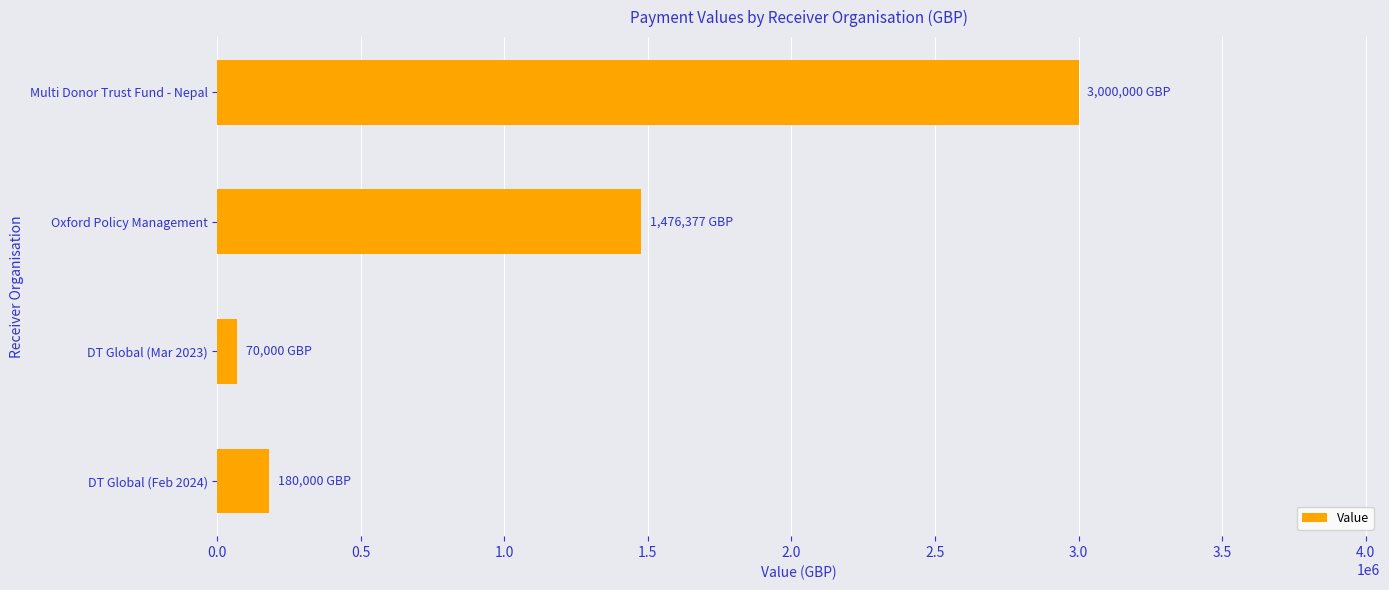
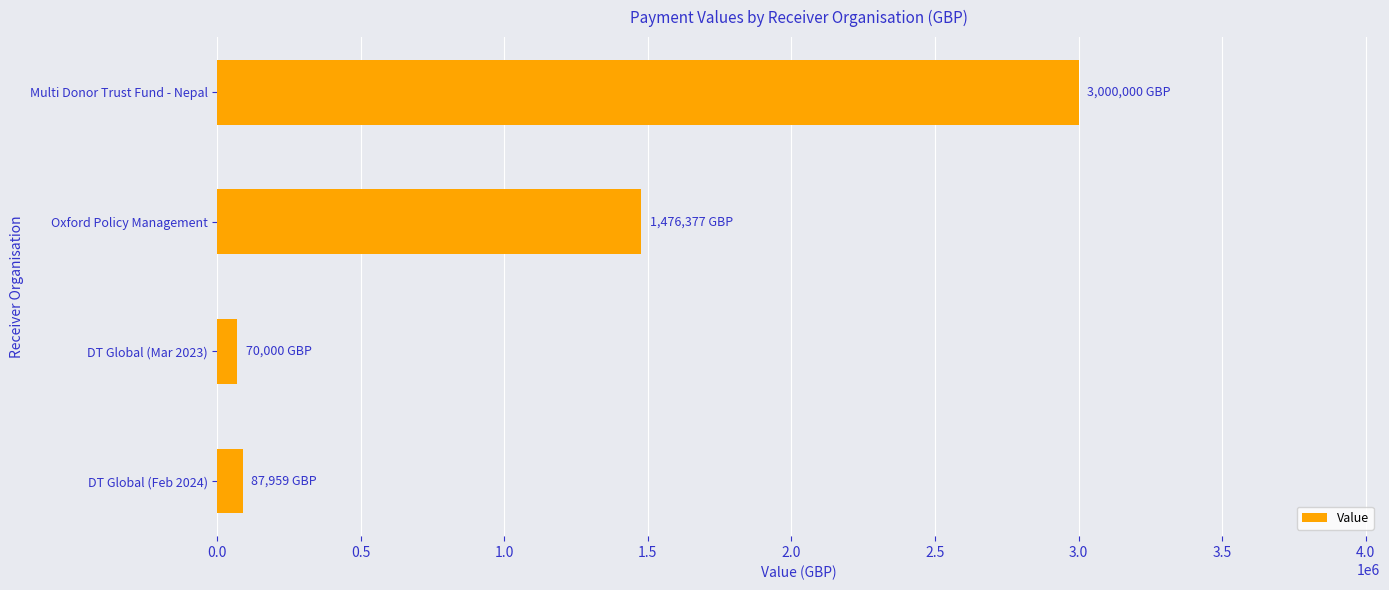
  {
    "Multi Donor Trust Fund - Nepal": "3,000,000",
    "Oxford Policy Management": "1,476,377",
    "DT Global (Mar 2023)": "70,000",
-   "DT Global (Feb 2024)": "180,000"
+   "DT Global (Feb 2024)": "87,959"
  }
